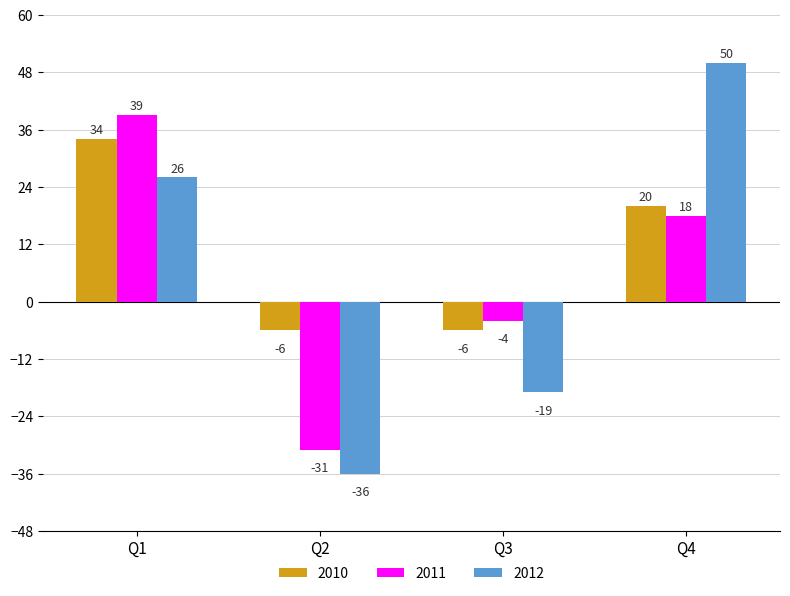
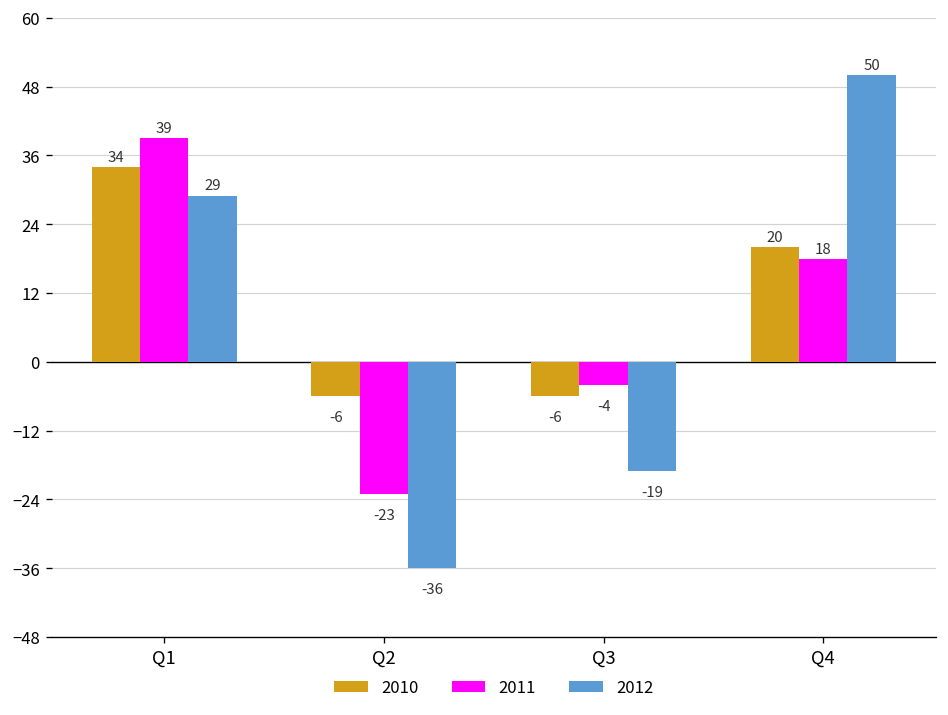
  {
    "2010": {
      "Q1": 34,
      "Q2": -6,
      "Q3": -6,
      "Q4": 20
    },
    "2011": {
      "Q1": 39,
-     "Q2": -31,
+     "Q2": -23,
      "Q3": -4,
      "Q4": 18
    },
    "2012": {
-     "Q1": 26,
+     "Q1": 29,
      "Q2": -36,
      "Q3": -19,
      "Q4": 50
    }
  }
